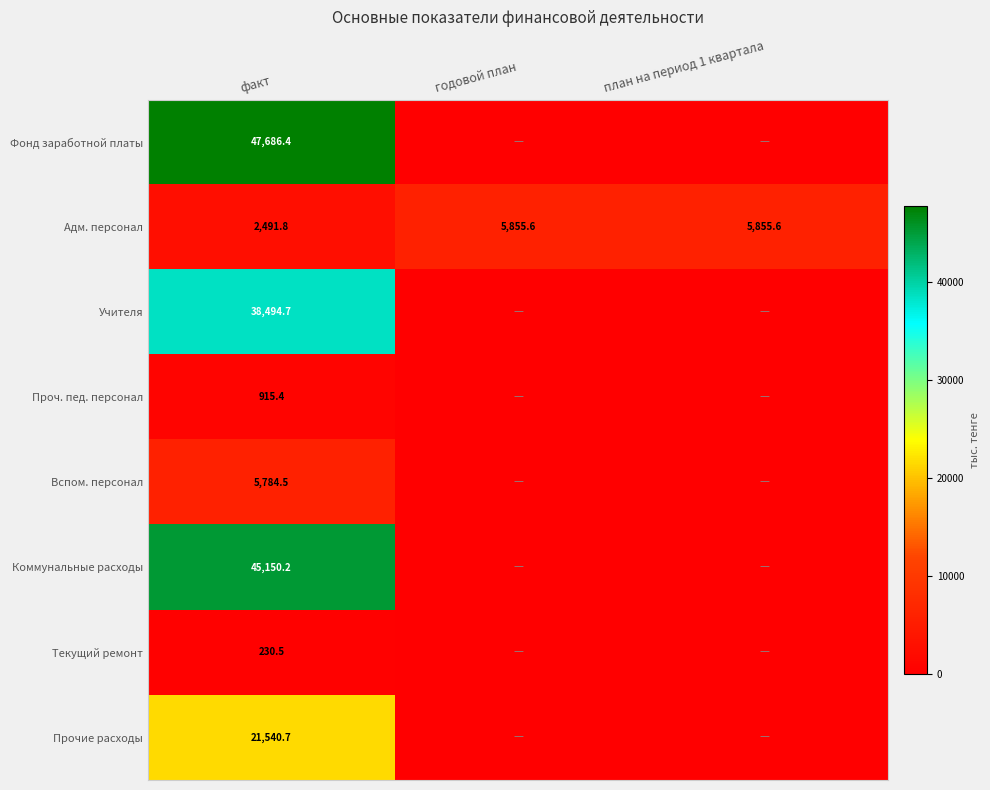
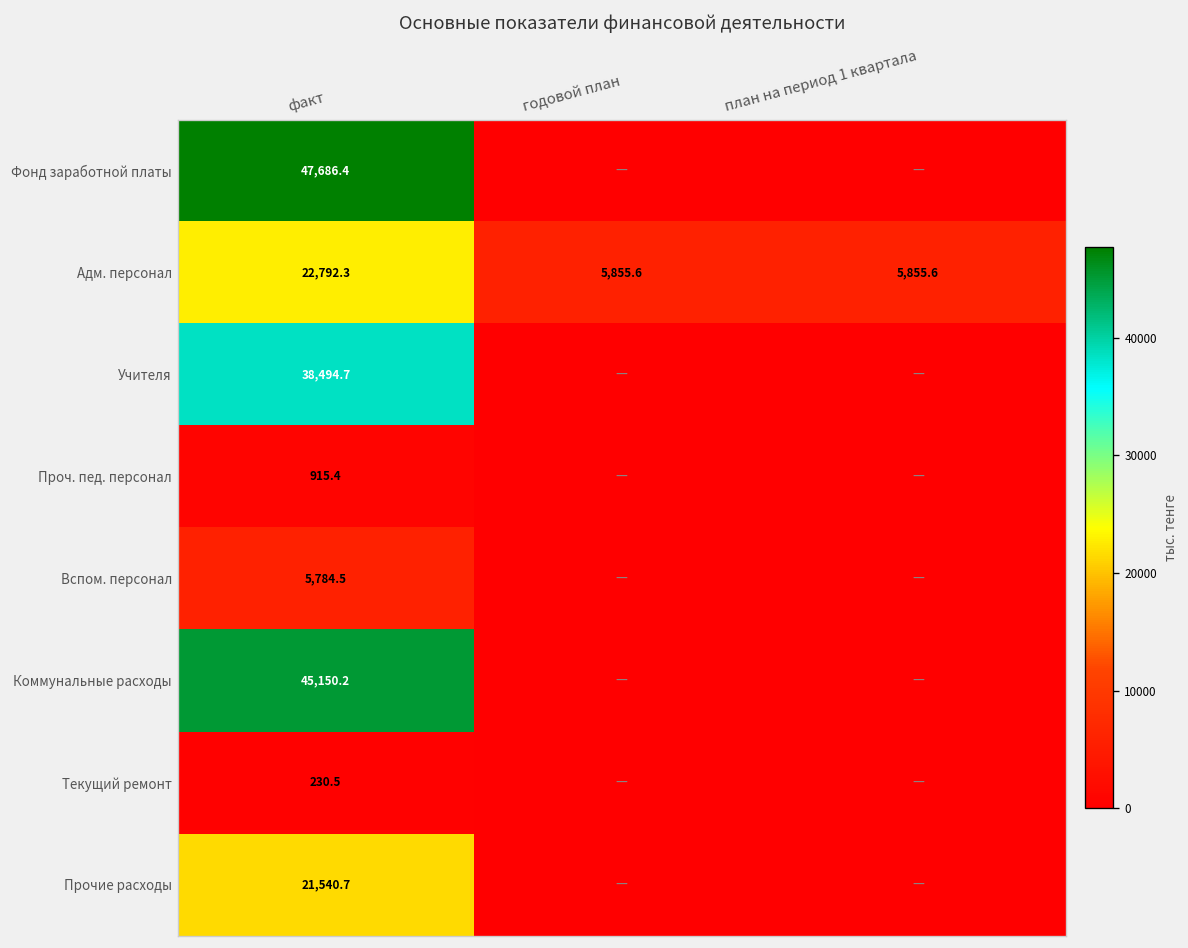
  {
    "Фонд заработной платы": {
      "факт": "47,686.4"
    },
    "Адм. персонал": {
-     "факт": "2,491.8",
+     "факт": "22,792.3",
      "годовой план": "5,855.6",
      "план на период 1 квартала": "5,855.6"
    },
    "Учителя": {
      "факт": "38,494.7"
    },
    "Проч. пед. персонал": {
      "факт": "915.4"
    },
    "Вспом. персонал": {
      "факт": "5,784.5"
    },
    "Коммунальные расходы": {
      "факт": "45,150.2"
    },
    "Текущий ремонт": {
      "факт": "230.5"
    },
    "Прочие расходы": {
      "факт": "21,540.7"
    }
  }
